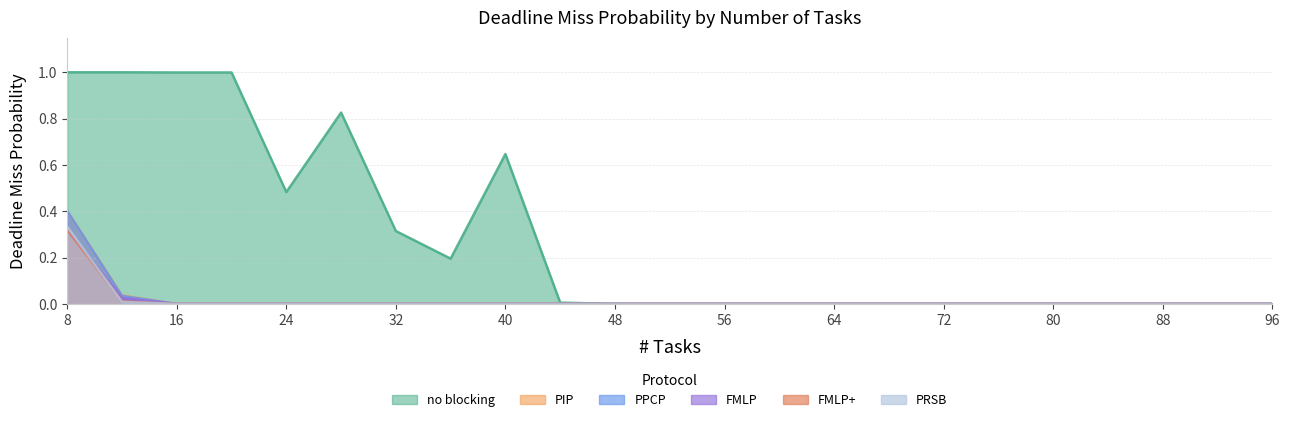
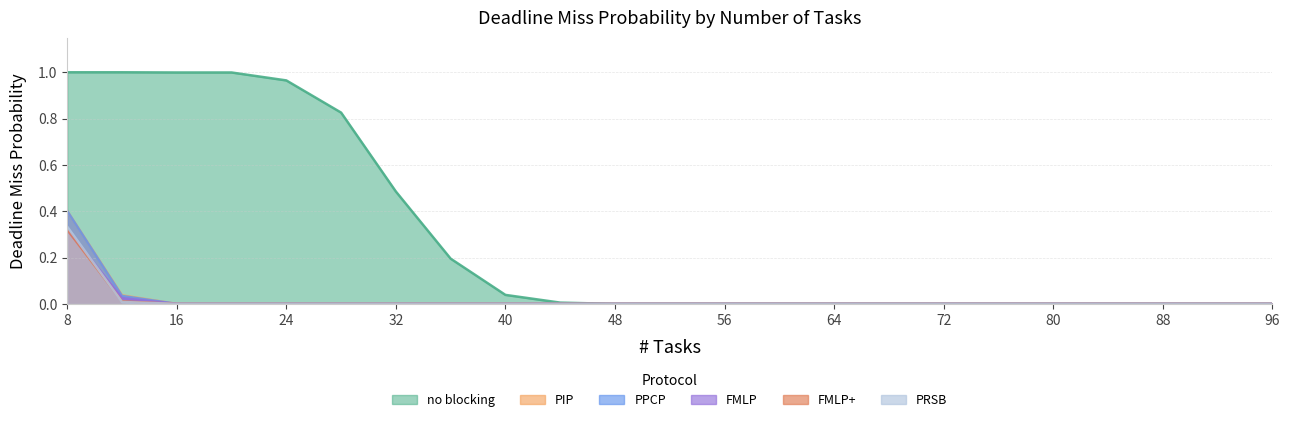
  {
    "no blocking": {
      "8": 1.00,
      "16": 1.00,
-     "24": 0.48,
-     "32": 0.31,
-     "40": 0.65
+     "24": 0.96,
+     "32": 0.49,
+     "40": 0.04
    },
    "PPCP": {
      "8": 0.40
    },
    "PRSB": {
      "8": 0.33
    }
  }
